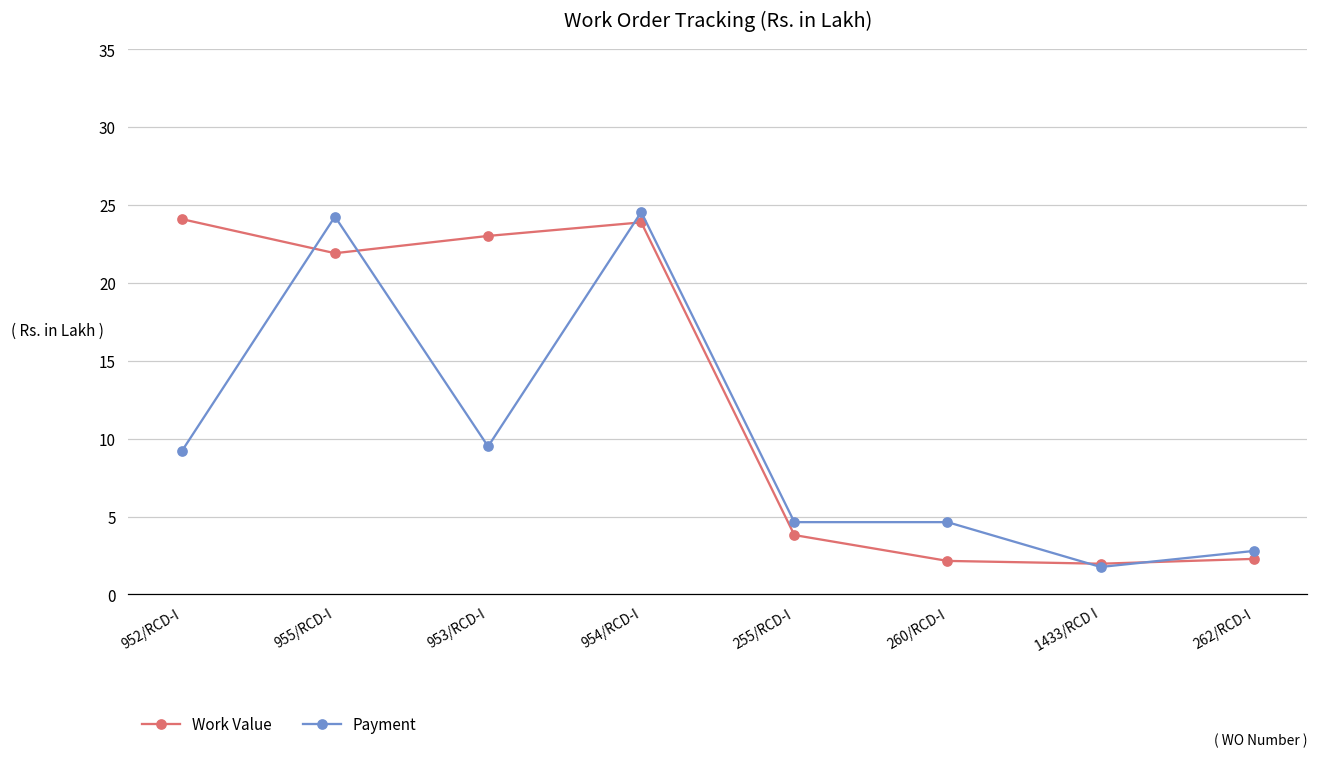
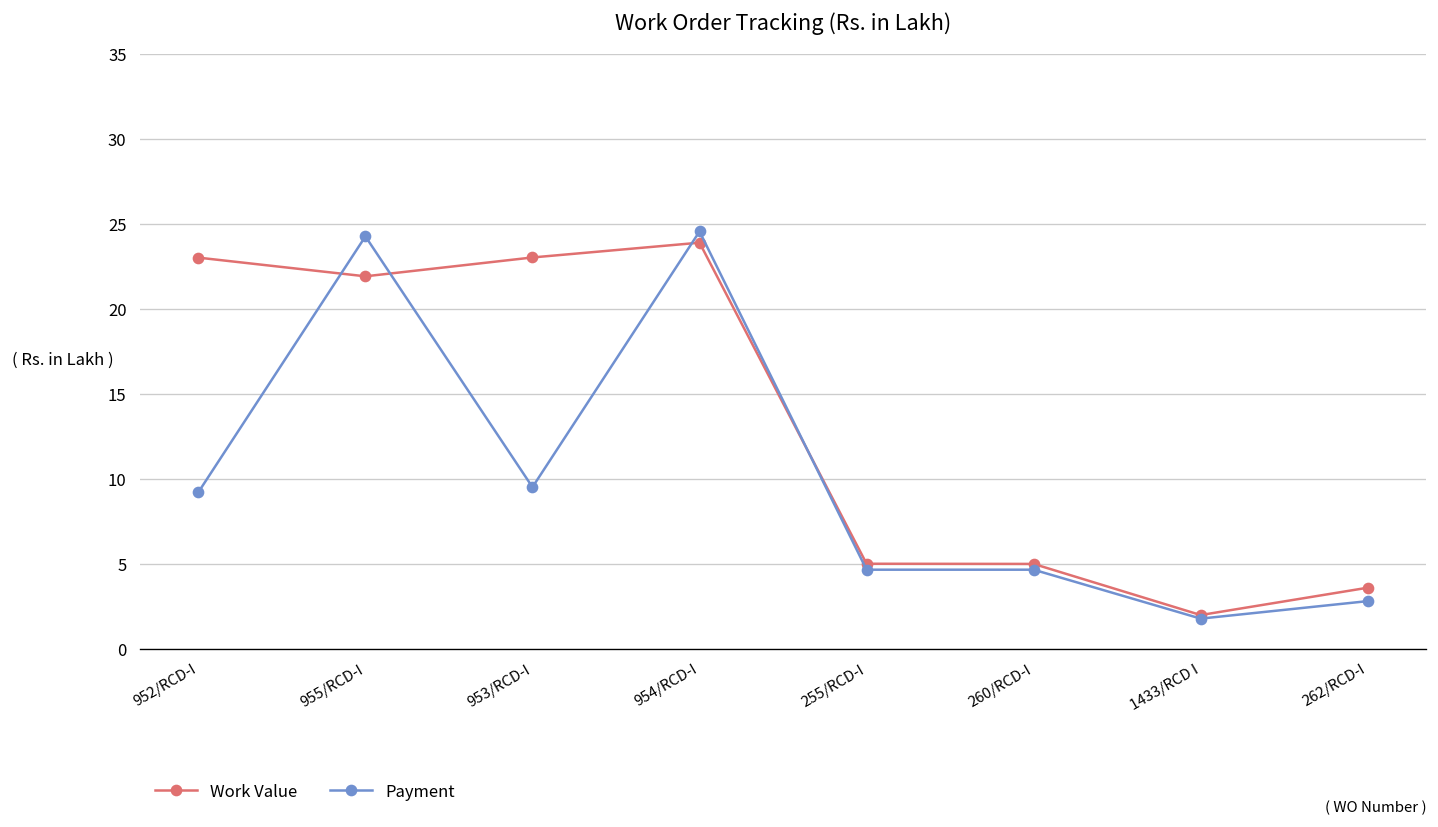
  {
    "Work Value": {
-     "952/RCD-I": 24.1,
+     "952/RCD-I": 23.0,
      "955/RCD-I": 21.9,
      "953/RCD-I": 23.0,
      "954/RCD-I": 23.9,
-     "255/RCD-I": 3.8,
-     "260/RCD-I": 2.2,
+     "255/RCD-I": 5.0,
+     "260/RCD-I": 5.0,
      "1433/RCD I": 2.0,
-     "262/RCD-I": 2.3
+     "262/RCD-I": 3.6
    },
    "Payment": {
      "952/RCD-I": 9.2,
      "955/RCD-I": 24.3,
      "953/RCD-I": 9.5,
      "954/RCD-I": 24.6,
      "255/RCD-I": 4.6,
      "260/RCD-I": 4.6,
      "1433/RCD I": 1.8,
      "262/RCD-I": 2.8
    }
  }
